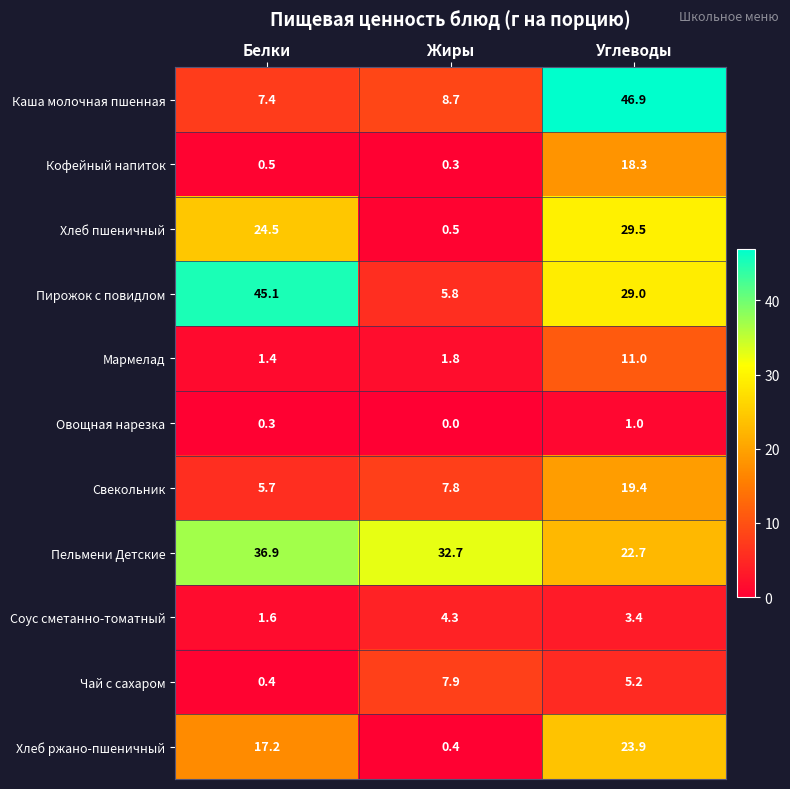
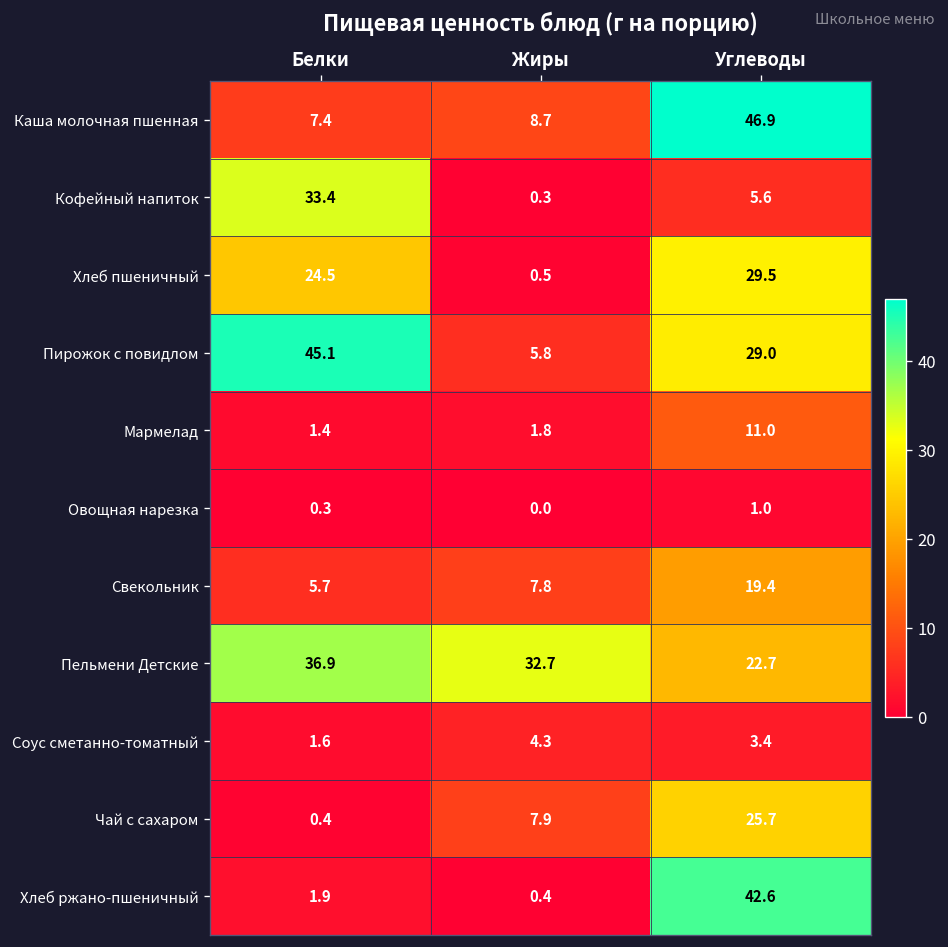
  {
    "Каша молочная пшенная": {
      "Белки": 7.4,
      "Жиры": 8.7,
      "Углеводы": 46.9
    },
    "Кофейный напиток": {
-     "Белки": 0.5,
+     "Белки": 33.4,
      "Жиры": 0.3,
-     "Углеводы": 18.3
+     "Углеводы": 5.6
    },
    "Хлеб пшеничный": {
      "Белки": 24.5,
      "Жиры": 0.5,
      "Углеводы": 29.5
    },
    "Пирожок с повидлом": {
      "Белки": 45.1,
      "Жиры": 5.8,
      "Углеводы": 29.0
    },
    "Мармелад": {
      "Белки": 1.4,
      "Жиры": 1.8,
      "Углеводы": 11.0
    },
    "Овощная нарезка": {
      "Белки": 0.3,
      "Жиры": 0.0,
      "Углеводы": 1.0
    },
    "Свекольник": {
      "Белки": 5.7,
      "Жиры": 7.8,
      "Углеводы": 19.4
    },
    "Пельмени Детские": {
      "Белки": 36.9,
      "Жиры": 32.7,
      "Углеводы": 22.7
    },
    "Соус сметанно-томатный": {
      "Белки": 1.6,
      "Жиры": 4.3,
      "Углеводы": 3.4
    },
    "Чай с сахаром": {
      "Белки": 0.4,
      "Жиры": 7.9,
-     "Углеводы": 5.2
+     "Углеводы": 25.7
    },
    "Хлеб ржано-пшеничный": {
-     "Белки": 17.2,
+     "Белки": 1.9,
      "Жиры": 0.4,
-     "Углеводы": 23.9
+     "Углеводы": 42.6
    }
  }
